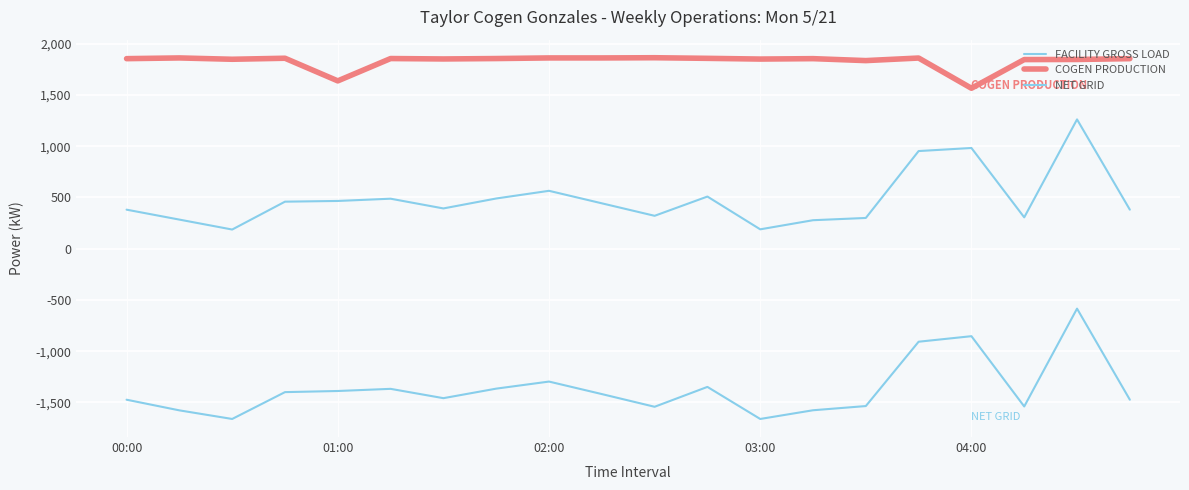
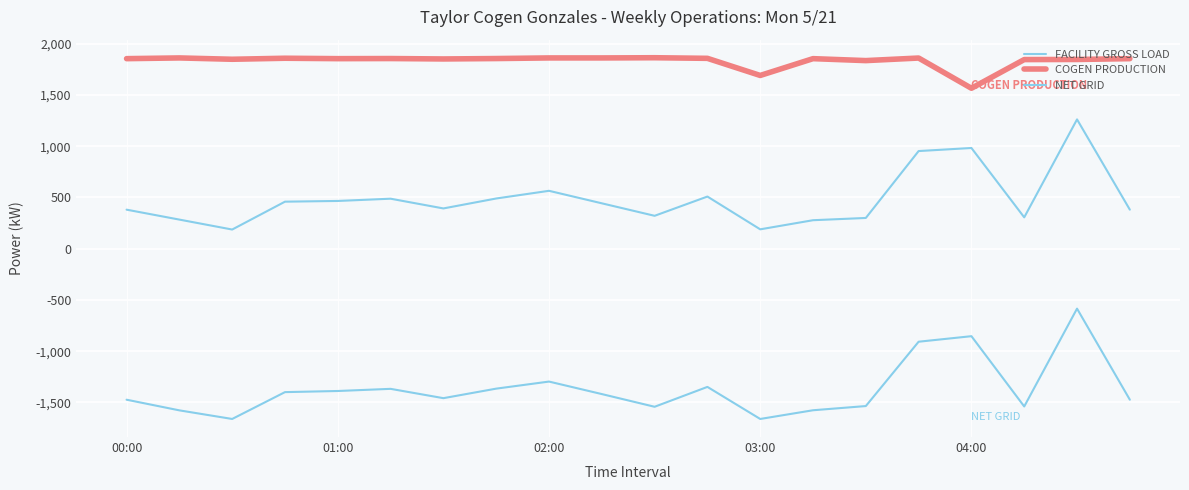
  {
    "COGEN PRODUCTION": {
      "00:00": "1,860",
-     "01:00": "1,640",
+     "01:00": "1,860",
      "02:00": "1,860",
-     "03:00": "1,850",
+     "03:00": "1,690",
      "04:00": "1,570"
    }
  }
